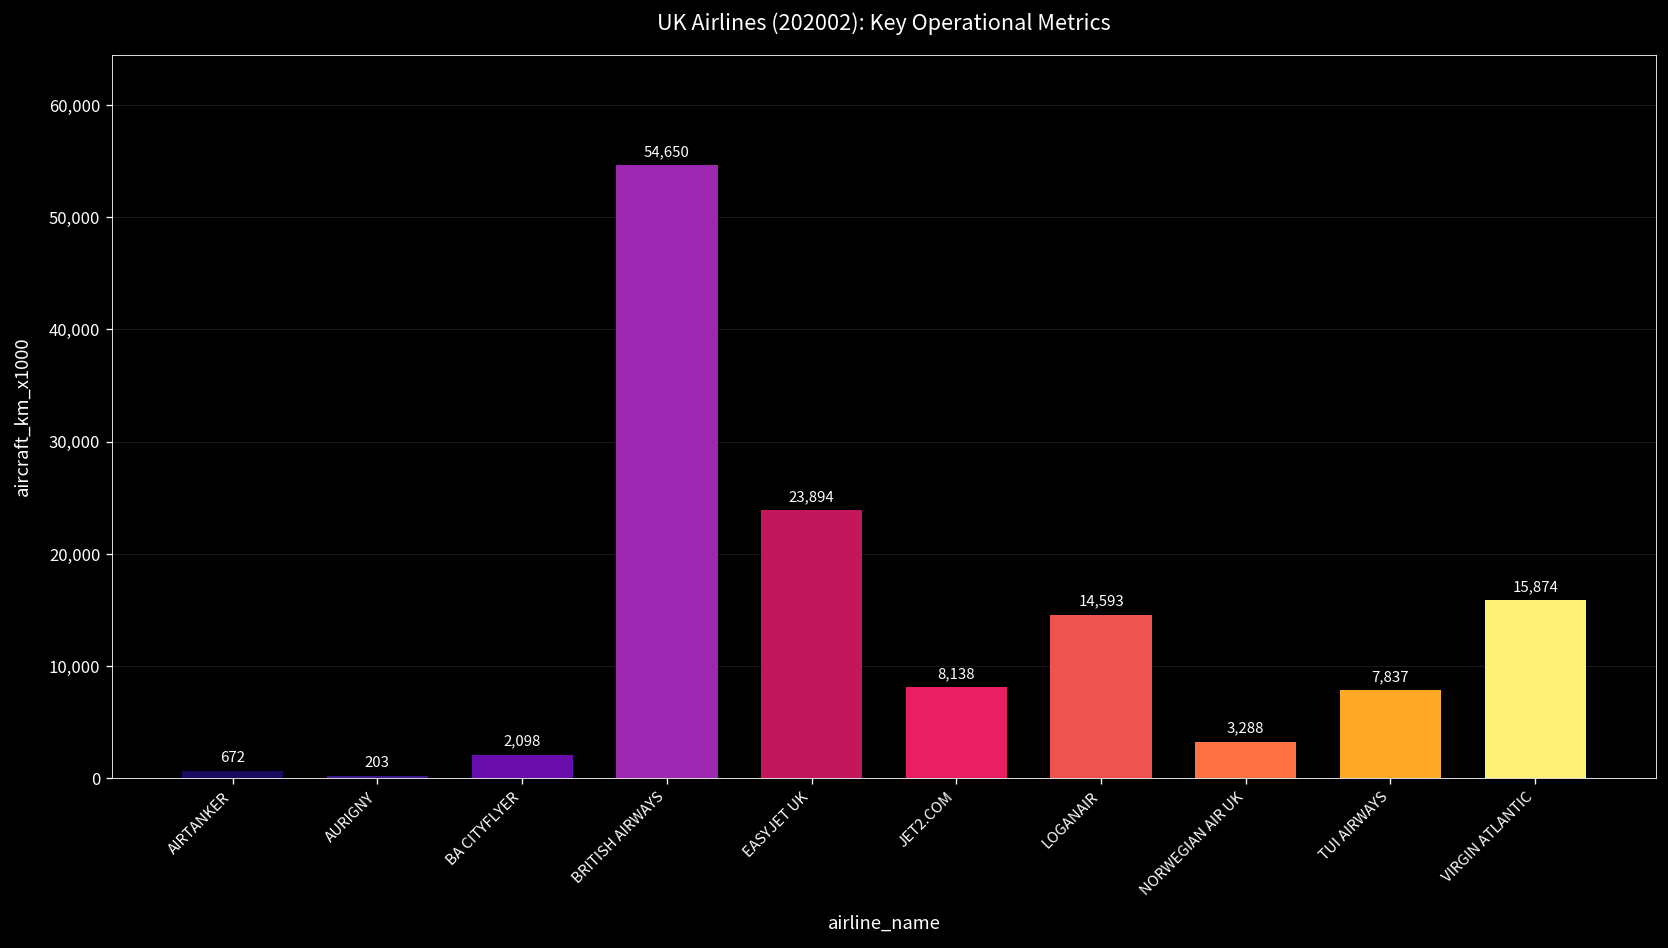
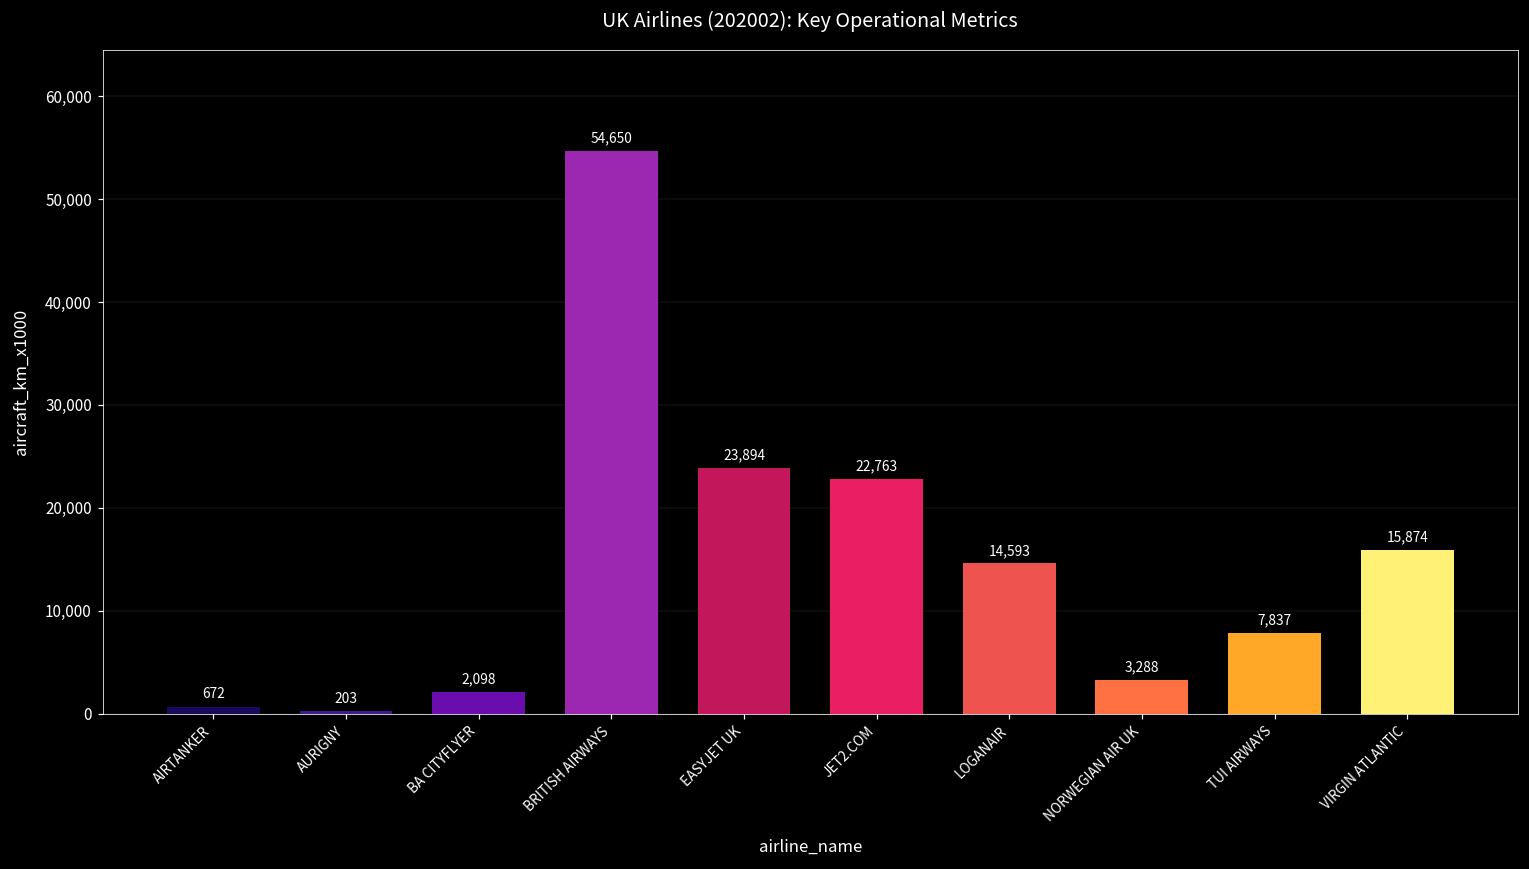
  {
    "AIRTANKER": "672",
    "AURIGNY": "203",
    "BA CITYFLYER": "2,098",
    "BRITISH AIRWAYS": "54,650",
    "EASYJET UK": "23,894",
-   "JET2.COM": "8,138",
+   "JET2.COM": "22,763",
    "LOGANAIR": "14,593",
    "NORWEGIAN AIR UK": "3,288",
    "TUI AIRWAYS": "7,837",
    "VIRGIN ATLANTIC": "15,874"
  }
